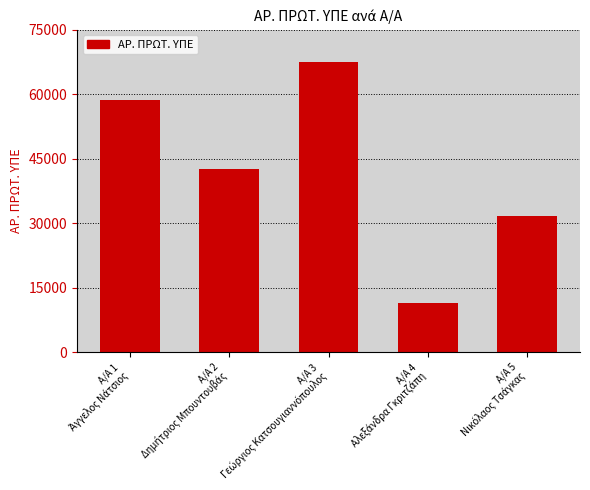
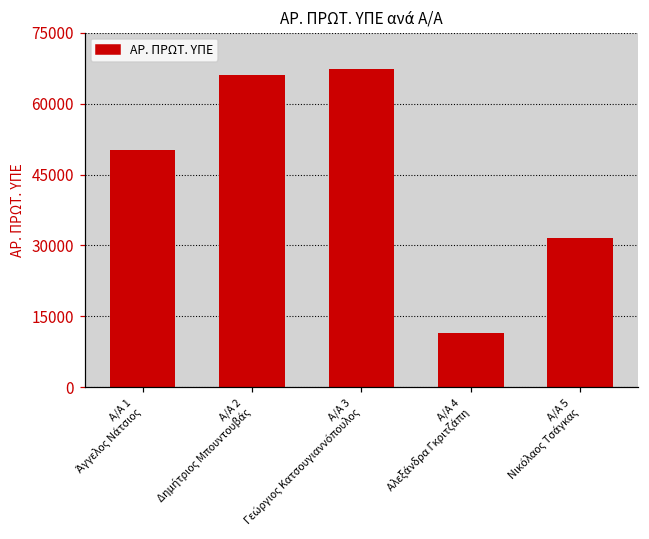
  {
-   "Α/Α 1 Άγγελος Νάτσιος": 59000,
-   "Α/Α 2 Δημήτριος Μπουντουβάς": 43000,
+   "Α/Α 1 Άγγελος Νάτσιος": 50000,
+   "Α/Α 2 Δημήτριος Μπουντουβάς": 66000,
    "Α/Α 3 Γεώργιος Κατσουγιαννόπουλος": 67000,
    "Α/Α 4 Αλεξάνδρα Γκριτζάπη": 11000,
    "Α/Α 5 Νικόλαος Τσάγκας": 32000
  }
